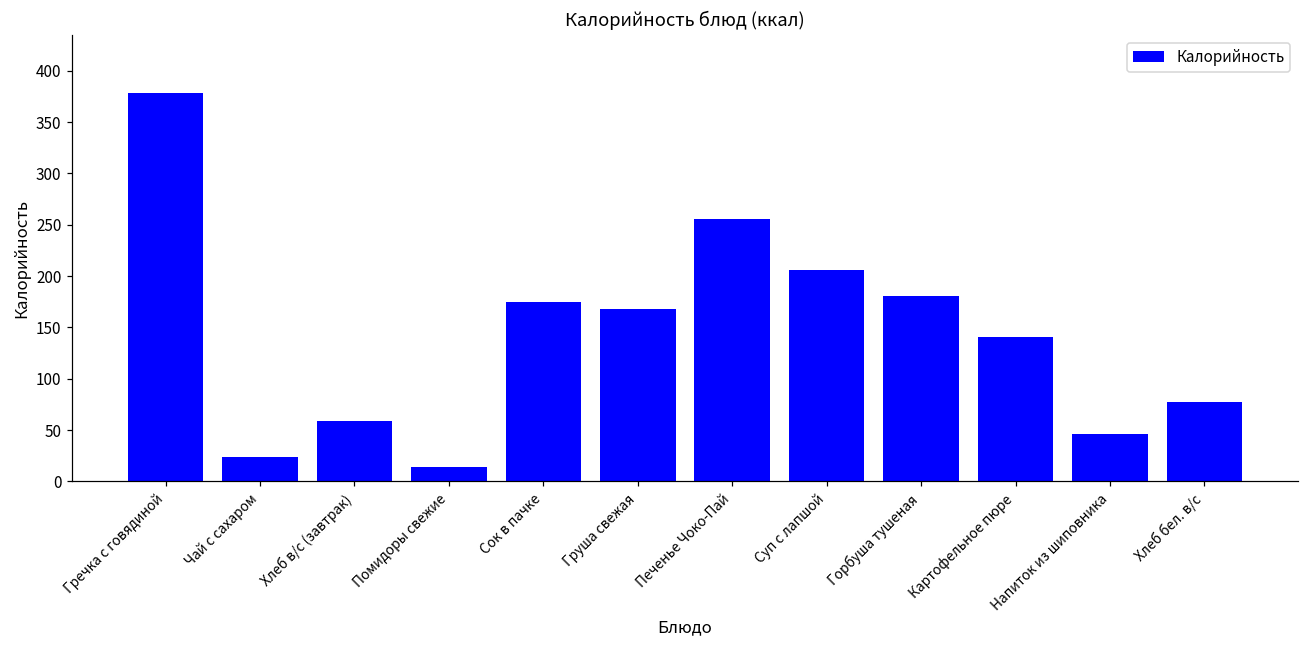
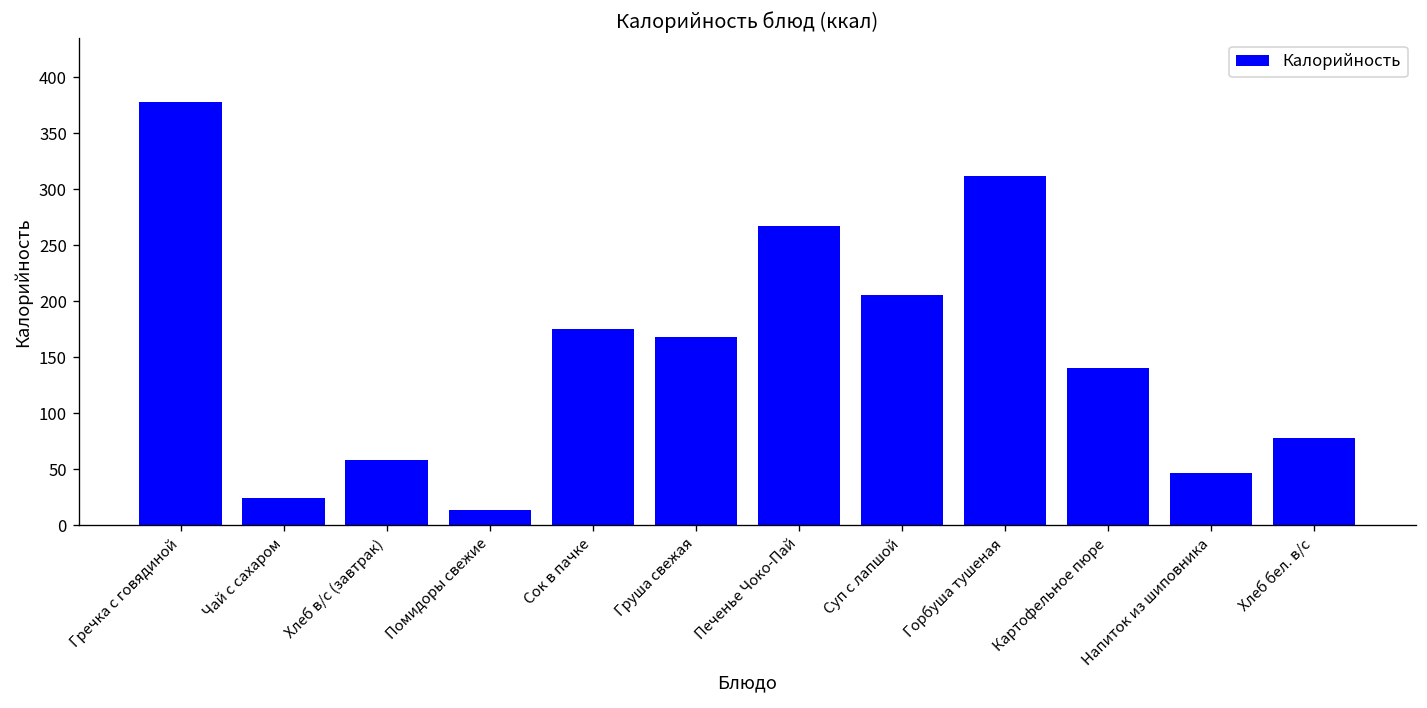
  {
    "Гречка с говядиной": 380,
    "Чай с сахаром": 20,
    "Хлеб в/с (завтрак)": 60,
    "Помидоры свежие": 10,
    "Сок в пачке": 170,
    "Груша свежая": 170,
-   "Печенье Чоко-Пай": 260,
+   "Печенье Чоко-Пай": 270,
    "Суп с лапшой": 210,
-   "Горбуша тушеная": 180,
+   "Горбуша тушеная": 310,
    "Картофельное пюре": 140,
    "Напиток из шиповника": 50,
    "Хлеб бел. в/с": 80
  }
